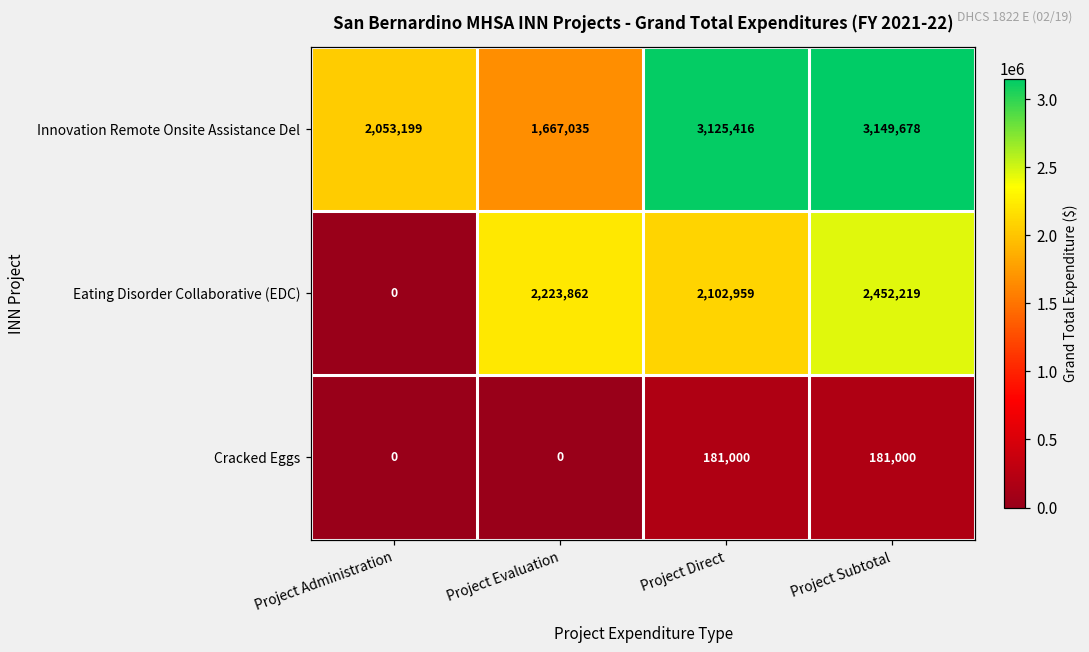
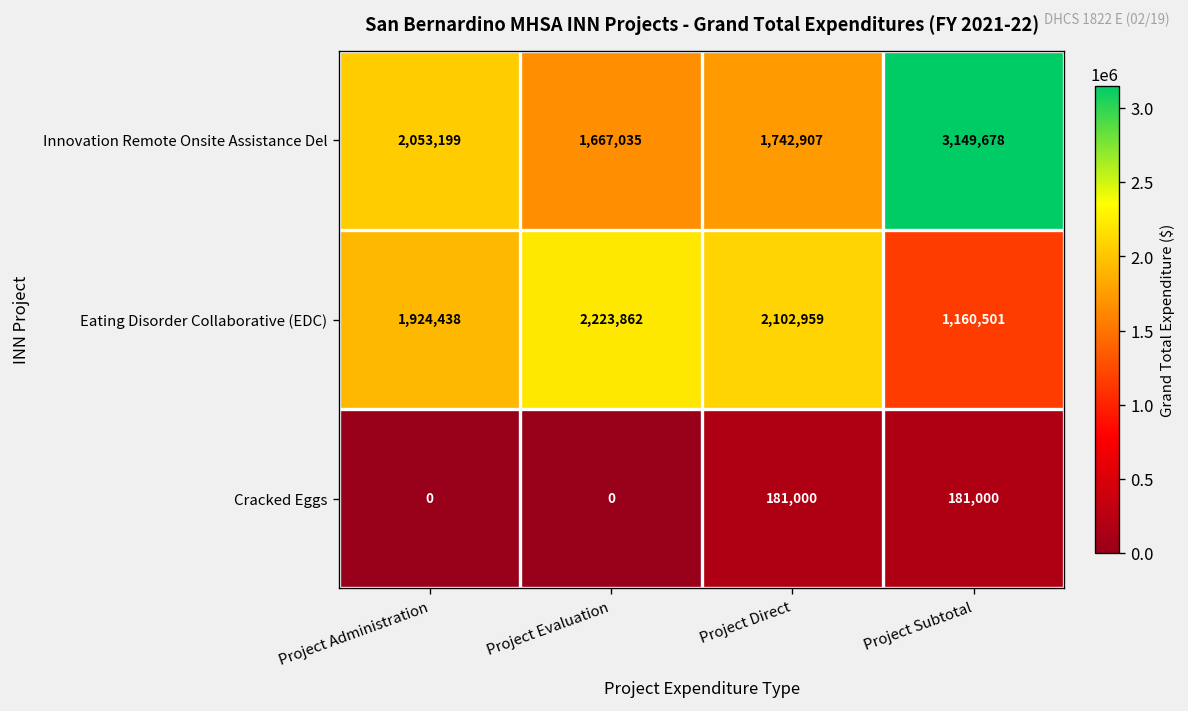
  {
    "Innovation Remote Onsite Assistance Del": {
      "Project Administration": "2,053,199",
      "Project Evaluation": "1,667,035",
-     "Project Direct": "3,125,416",
+     "Project Direct": "1,742,907",
      "Project Subtotal": "3,149,678"
    },
    "Eating Disorder Collaborative (EDC)": {
-     "Project Administration": "0",
+     "Project Administration": "1,924,438",
      "Project Evaluation": "2,223,862",
      "Project Direct": "2,102,959",
-     "Project Subtotal": "2,452,219"
+     "Project Subtotal": "1,160,501"
    },
    "Cracked Eggs": {
      "Project Administration": "0",
      "Project Evaluation": "0",
      "Project Direct": "181,000",
      "Project Subtotal": "181,000"
    }
  }
